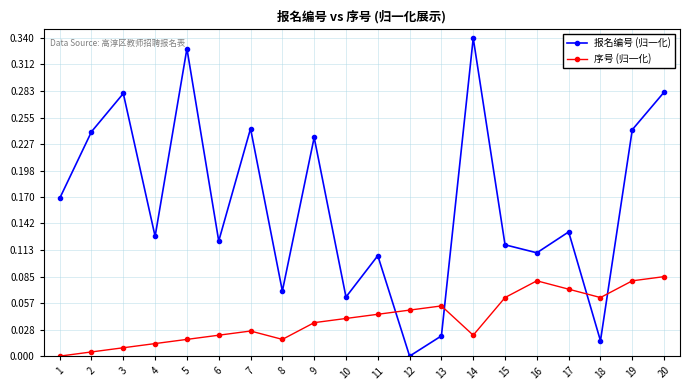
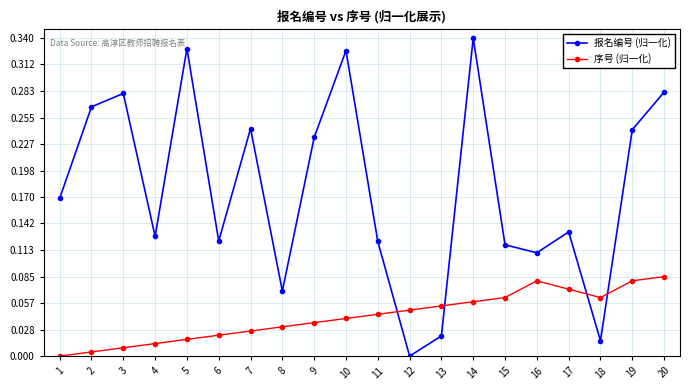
  {
    "报名编号 (归一化)": {
      "1": 0.17,
-     "2": 0.24,
+     "2": 0.27,
      "3": 0.28,
      "4": 0.13,
      "5": 0.33,
      "6": 0.12,
      "7": 0.24,
      "8": 0.07,
      "9": 0.23,
-     "10": 0.06,
-     "11": 0.11,
+     "10": 0.33,
+     "11": 0.12,
      "12": 0.00,
      "13": 0.02,
      "14": 0.34,
      "15": 0.12,
      "16": 0.11,
      "17": 0.13,
      "18": 0.02,
      "19": 0.24,
      "20": 0.28
    },
    "序号 (归一化)": {
      "1": 0.00,
      "2": 0.00,
      "3": 0.01,
      "4": 0.01,
      "5": 0.02,
      "6": 0.02,
      "7": 0.03,
-     "8": 0.02,
+     "8": 0.03,
      "9": 0.04,
      "10": 0.04,
      "11": 0.04,
      "12": 0.05,
      "13": 0.05,
-     "14": 0.02,
+     "14": 0.06,
      "15": 0.06,
      "16": 0.08,
      "17": 0.07,
      "18": 0.06,
      "19": 0.08,
      "20": 0.09
    }
  }
